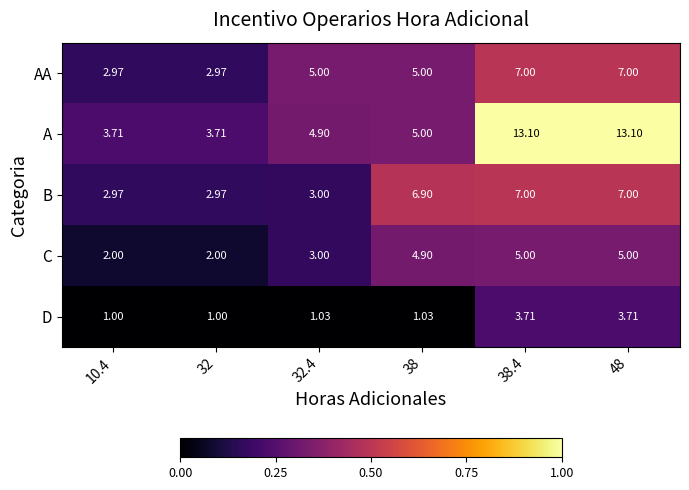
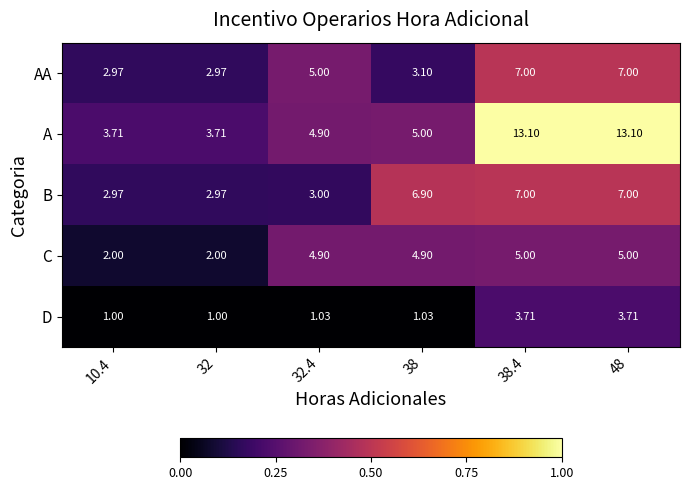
  {
    "AA": {
      "10.4": 2.97,
      "32": 2.97,
      "32.4": 5.00,
-     "38": 5.00,
+     "38": 3.10,
      "38.4": 7.00,
      "48": 7.00
    },
    "A": {
      "10.4": 3.71,
      "32": 3.71,
      "32.4": 4.90,
      "38": 5.00,
      "38.4": 13.10,
      "48": 13.10
    },
    "B": {
      "10.4": 2.97,
      "32": 2.97,
      "32.4": 3.00,
      "38": 6.90,
      "38.4": 7.00,
      "48": 7.00
    },
    "C": {
      "10.4": 2.00,
      "32": 2.00,
-     "32.4": 3.00,
+     "32.4": 4.90,
      "38": 4.90,
      "38.4": 5.00,
      "48": 5.00
    },
    "D": {
      "10.4": 1.00,
      "32": 1.00,
      "32.4": 1.03,
      "38": 1.03,
      "38.4": 3.71,
      "48": 3.71
    }
  }
